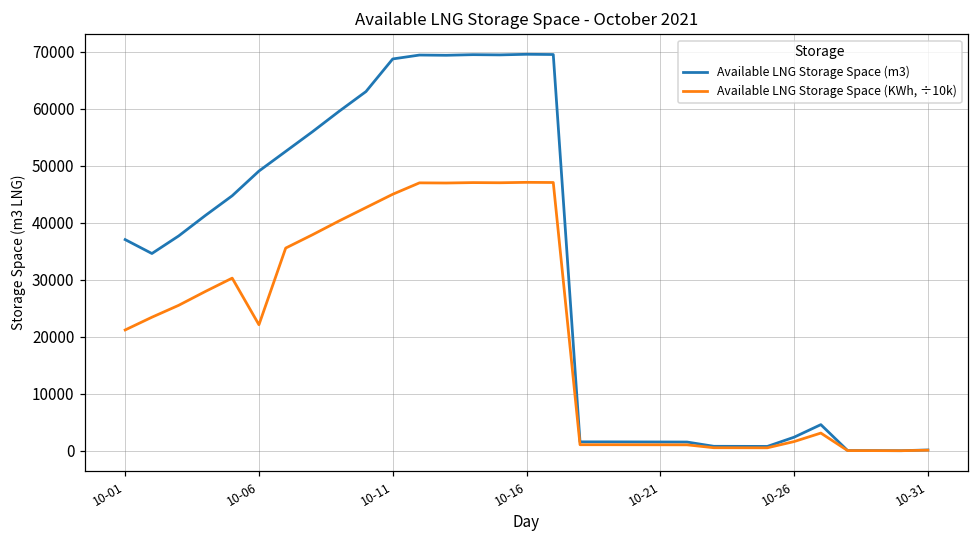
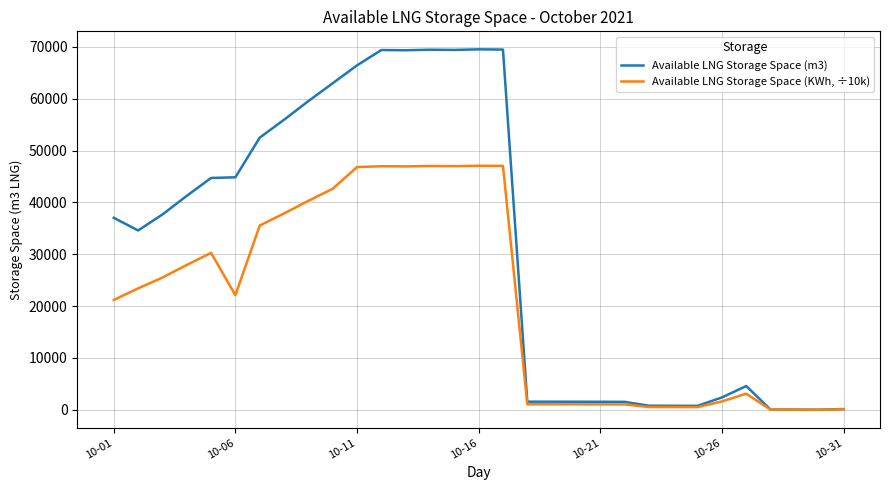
  {
    "Available LNG Storage Space (m3)": {
      "10-01": 37000,
-     "10-06": 49000,
-     "10-11": 69000,
+     "10-06": 45000,
+     "10-11": 66000,
      "10-16": 70000,
      "10-21": 2000,
      "10-26": 2000
    },
    "Available LNG Storage Space (KWh, ÷10k)": {
      "10-01": 21000,
      "10-06": 22000,
-     "10-11": 45000,
+     "10-11": 47000,
      "10-16": 47000,
      "10-21": 1000,
      "10-26": 2000
    }
  }
